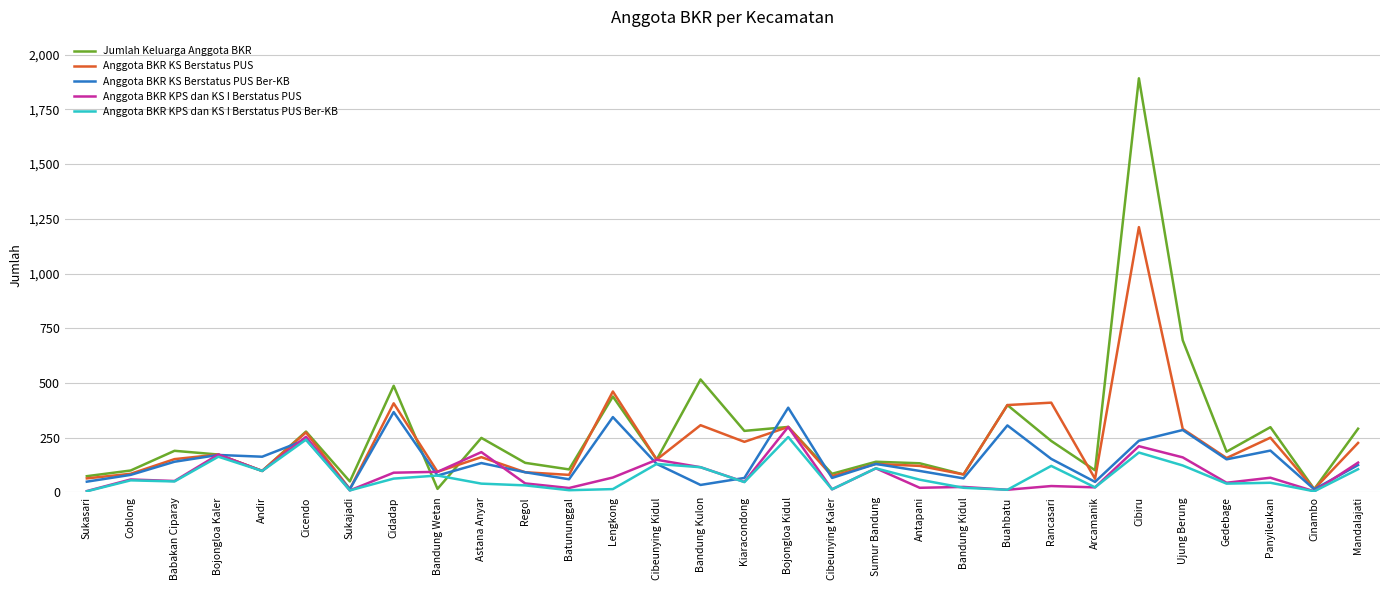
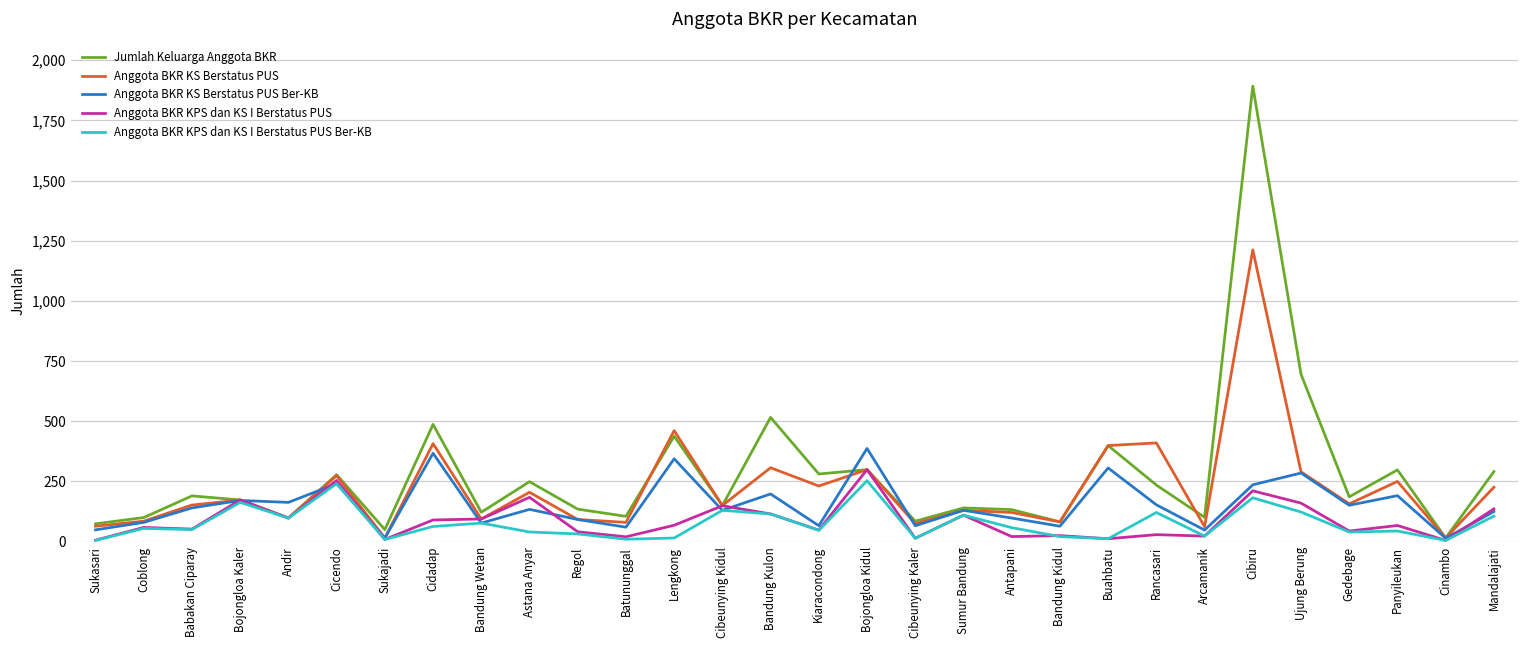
  {
    "Jumlah Keluarga Anggota BKR": {
      "Coblong": "100",
      "Babakan Ciparay": "190",
      "Sukajadi": "50",
      "Cidadap": "490",
-     "Bandung Wetan": "20",
+     "Bandung Wetan": "120",
      "Astana Anyar": "250",
      "Regol": "140",
      "Batununggal": "110",
      "Lengkong": "440",
      "Bandung Kulon": "520",
      "Kiaracondong": "280",
      "Antapani": "130",
      "Rancasari": "240",
      "Arcamanik": "100",
      "Cibiru": "1,890",
      "Ujung Berung": "700",
      "Gedebage": "190",
      "Panyileukan": "300",
      "Mandalajati": "290"
    },
    "Anggota BKR KS Berstatus PUS": {
      "Babakan Ciparay": "150",
      "Cidadap": "410",
-     "Astana Anyar": "160",
+     "Astana Anyar": "210",
      "Batununggal": "80",
      "Lengkong": "460",
      "Bandung Kulon": "310",
      "Kiaracondong": "230",
      "Antapani": "120",
      "Rancasari": "410",
      "Arcamanik": "60",
      "Cibiru": "1,210",
      "Panyileukan": "250",
      "Mandalajati": "230"
    },
    "Anggota BKR KS Berstatus PUS Ber-KB": {
      "Sukasari": "50",
      "Babakan Ciparay": "140",
      "Andir": "160",
      "Cidadap": "370",
      "Astana Anyar": "130",
      "Batununggal": "60",
      "Lengkong": "340",
-     "Bandung Kulon": "30",
+     "Bandung Kulon": "200",
      "Kiaracondong": "70",
      "Bojongloa Kidul": "390",
      "Antapani": "100",
      "Bandung Kidul": "60",
      "Buahbatu": "310",
      "Rancasari": "150",
      "Arcamanik": "50",
      "Cibiru": "240",
      "Panyileukan": "190"
    },
    "Anggota BKR KPS dan KS I Berstatus PUS": {
      "Cicendo": "250",
      "Cidadap": "90",
      "Astana Anyar": "180",
      "Lengkong": "70",
      "Antapani": "20",
      "Rancasari": "30",
      "Cibiru": "210",
      "Ujung Berung": "160",
      "Panyileukan": "70"
    },
    "Anggota BKR KPS dan KS I Berstatus PUS Ber-KB": {
      "Cidadap": "60",
      "Astana Anyar": "40",
      "Lengkong": "20",
      "Bojongloa Kidul": "250",
      "Antapani": "60",
      "Rancasari": "120",
      "Cibiru": "180",
      "Ujung Berung": "120",
      "Panyileukan": "40",
      "Mandalajati": "110"
    }
  }
